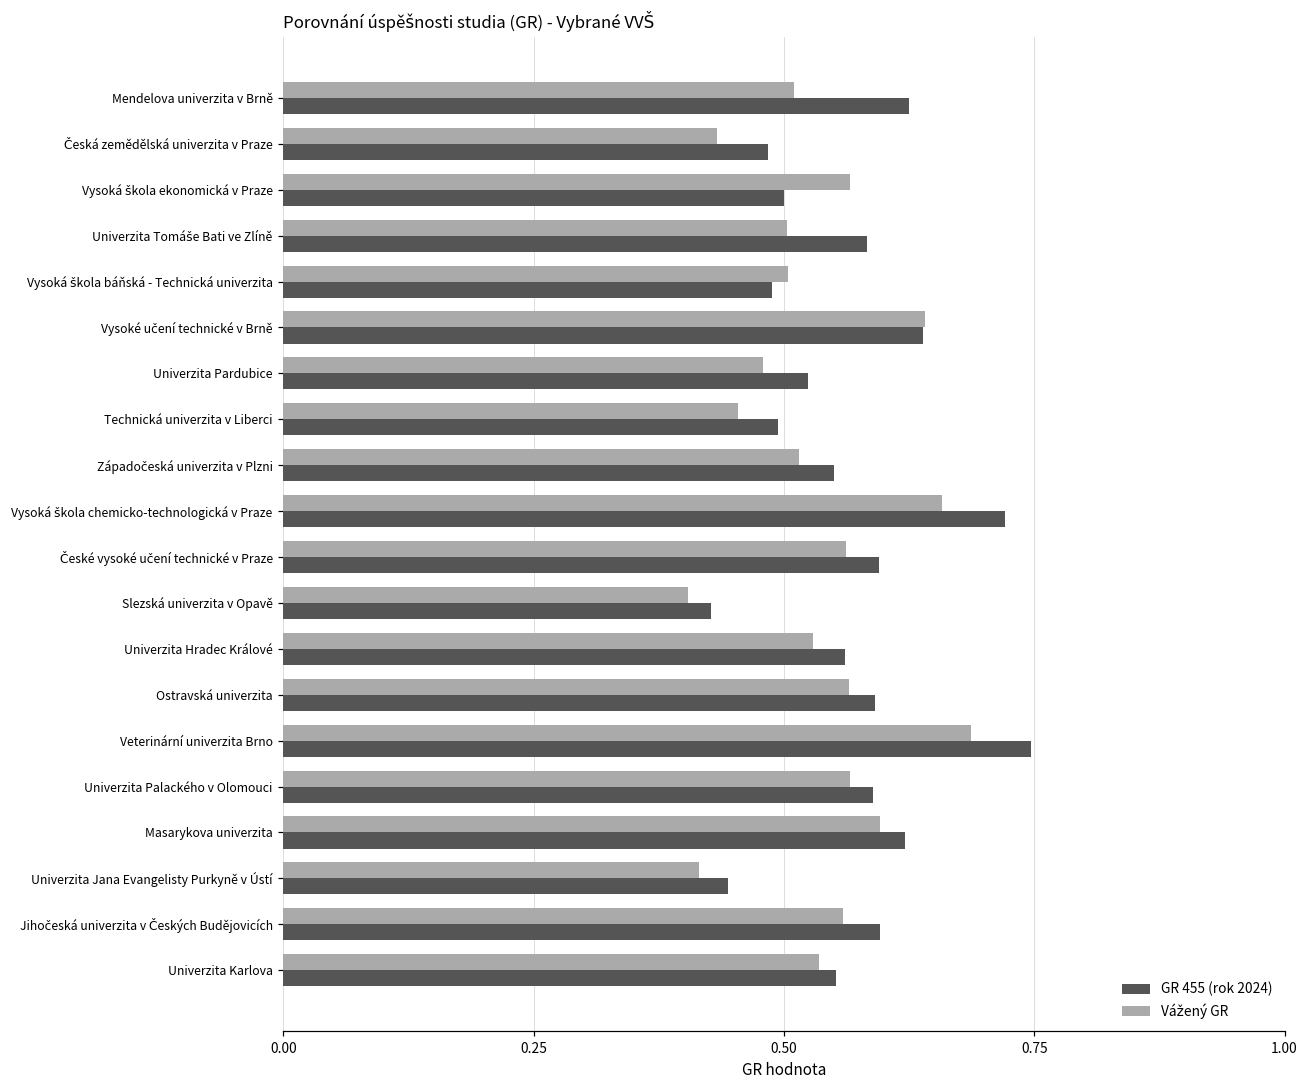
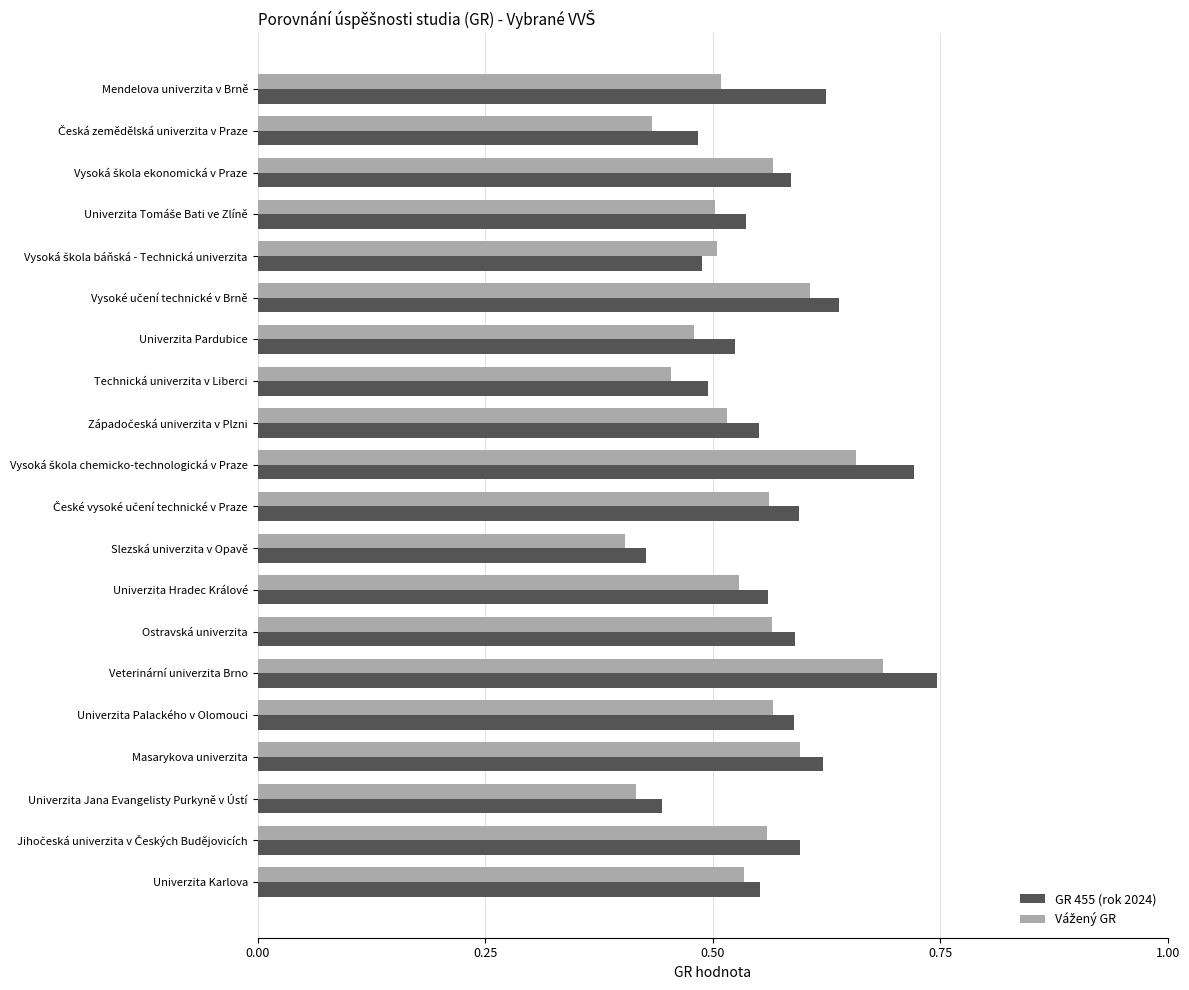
  {
    "GR 455 (rok 2024)": {
      "Mendelova univerzita v Brně": 0.62,
      "Česká zemědělská univerzita v Praze": 0.48,
-     "Vysoká škola ekonomická v Praze": 0.50,
-     "Univerzita Tomáše Bati ve Zlíně": 0.58,
+     "Vysoká škola ekonomická v Praze": 0.59,
+     "Univerzita Tomáše Bati ve Zlíně": 0.54,
      "Vysoká škola báňská - Technická univerzita": 0.49,
      "Vysoké učení technické v Brně": 0.64,
      "Univerzita Pardubice": 0.52,
      "Technická univerzita v Liberci": 0.49,
      "Západočeská univerzita v Plzni": 0.55,
      "Vysoká škola chemicko-technologická v Praze": 0.72,
      "České vysoké učení technické v Praze": 0.59,
      "Slezská univerzita v Opavě": 0.43,
      "Univerzita Hradec Králové": 0.56,
      "Ostravská univerzita": 0.59,
      "Veterinární univerzita Brno": 0.75,
      "Univerzita Palackého v Olomouci": 0.59,
      "Masarykova univerzita": 0.62,
      "Univerzita Jana Evangelisty Purkyně v Ústí": 0.44,
      "Jihočeská univerzita v Českých Budějovicích": 0.60,
      "Univerzita Karlova": 0.55
    },
    "Vážený GR": {
      "Mendelova univerzita v Brně": 0.51,
      "Česká zemědělská univerzita v Praze": 0.43,
      "Vysoká škola ekonomická v Praze": 0.57,
      "Univerzita Tomáše Bati ve Zlíně": 0.50,
      "Vysoká škola báňská - Technická univerzita": 0.50,
-     "Vysoké učení technické v Brně": 0.64,
+     "Vysoké učení technické v Brně": 0.61,
      "Univerzita Pardubice": 0.48,
      "Technická univerzita v Liberci": 0.45,
      "Západočeská univerzita v Plzni": 0.52,
      "Vysoká škola chemicko-technologická v Praze": 0.66,
      "České vysoké učení technické v Praze": 0.56,
      "Slezská univerzita v Opavě": 0.40,
      "Univerzita Hradec Králové": 0.53,
      "Ostravská univerzita": 0.57,
      "Veterinární univerzita Brno": 0.69,
      "Univerzita Palackého v Olomouci": 0.57,
      "Masarykova univerzita": 0.60,
      "Univerzita Jana Evangelisty Purkyně v Ústí": 0.42,
      "Jihočeská univerzita v Českých Budějovicích": 0.56,
      "Univerzita Karlova": 0.53
    }
  }
